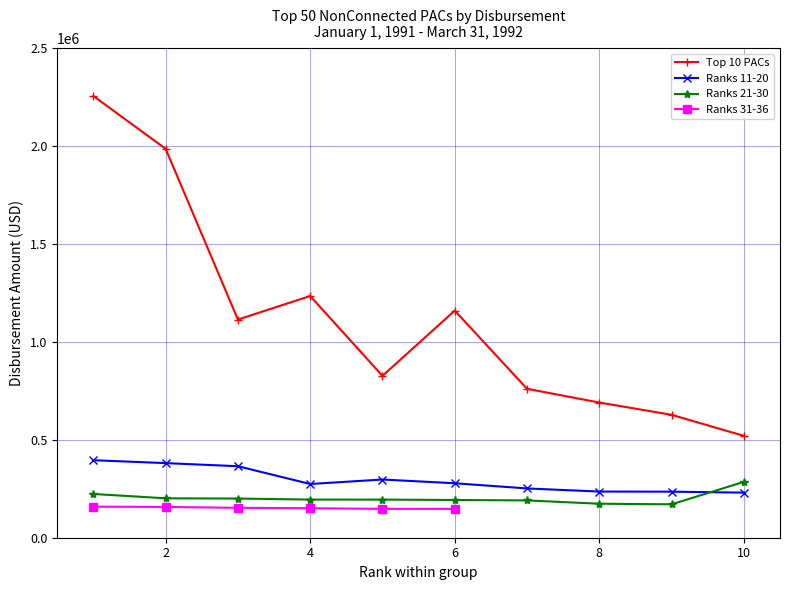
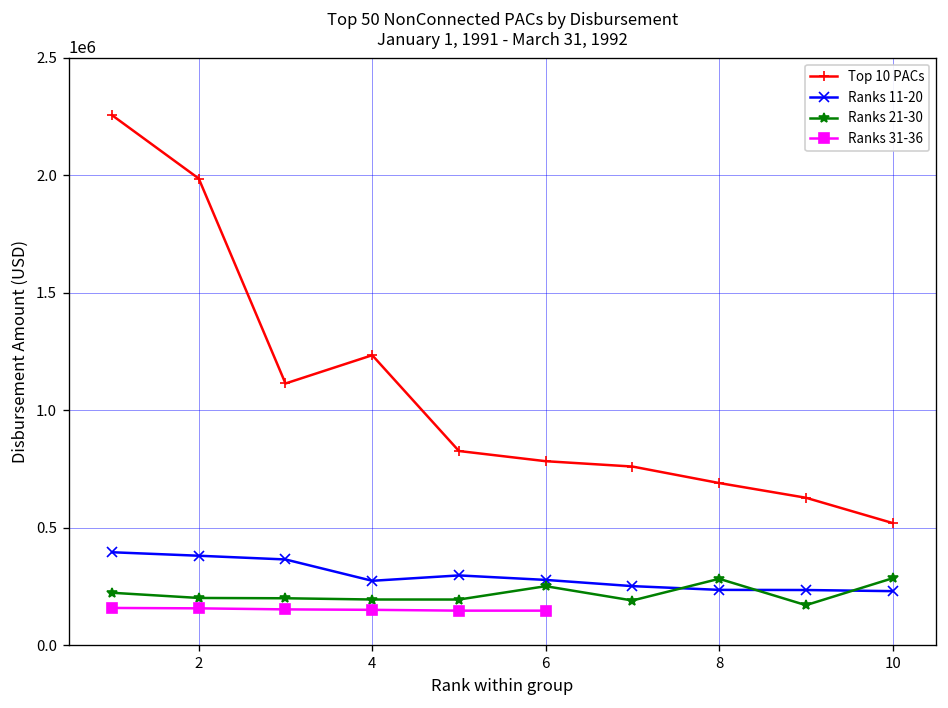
  {
    "Top 10 PACs": {
      "2": 1990000,
      "4": 1230000,
-     "6": 1160000,
+     "6": 780000,
      "8": 690000,
      "10": 520000
    },
    "Ranks 11-20": {
      "2": 380000,
      "4": 270000,
      "6": 280000,
      "8": 240000,
      "10": 230000
    },
    "Ranks 21-30": {
      "2": 200000,
      "4": 190000,
-     "6": 190000,
-     "8": 170000,
+     "6": 250000,
+     "8": 280000,
      "10": 290000
    },
    "Ranks 31-36": {
      "2": 160000,
      "4": 150000,
      "6": 150000
    }
  }
